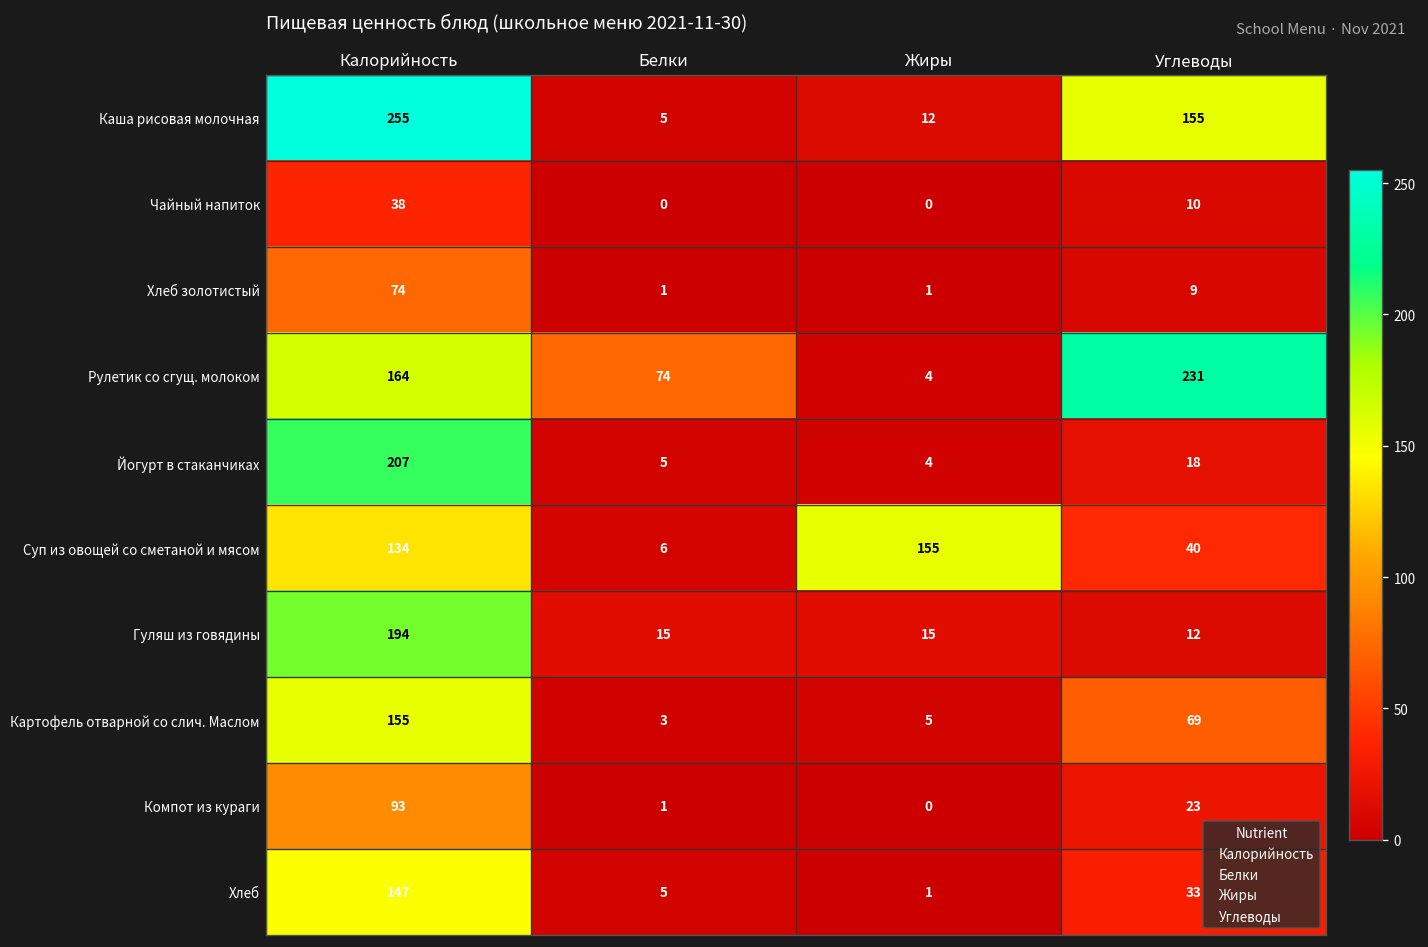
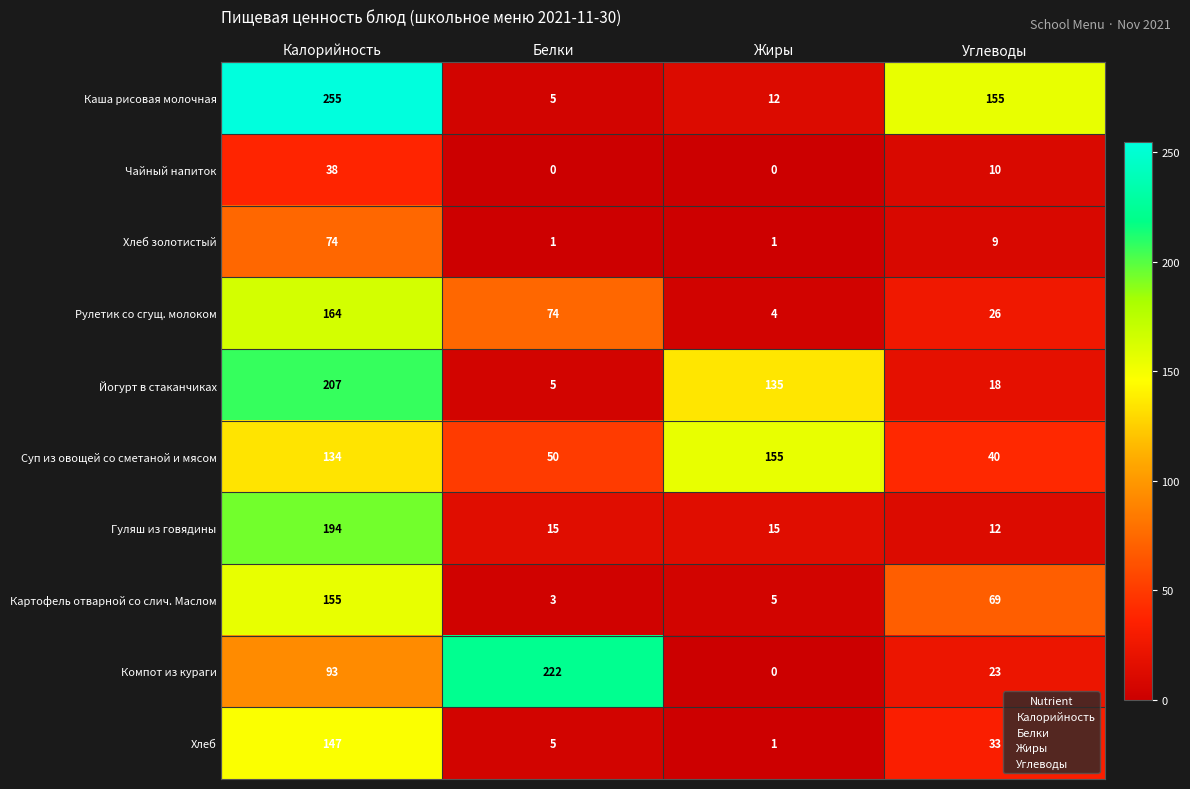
  {
    "Рулетик со сгущ. молоком": {
-     "Углеводы": 231
+     "Углеводы": 26
    },
    "Йогурт в стаканчиках": {
-     "Жиры": 4
+     "Жиры": 135
    },
    "Суп из овощей со сметаной и мясом": {
-     "Белки": 6
+     "Белки": 50
    },
    "Компот из кураги": {
-     "Белки": 1
+     "Белки": 222
    }
  }
